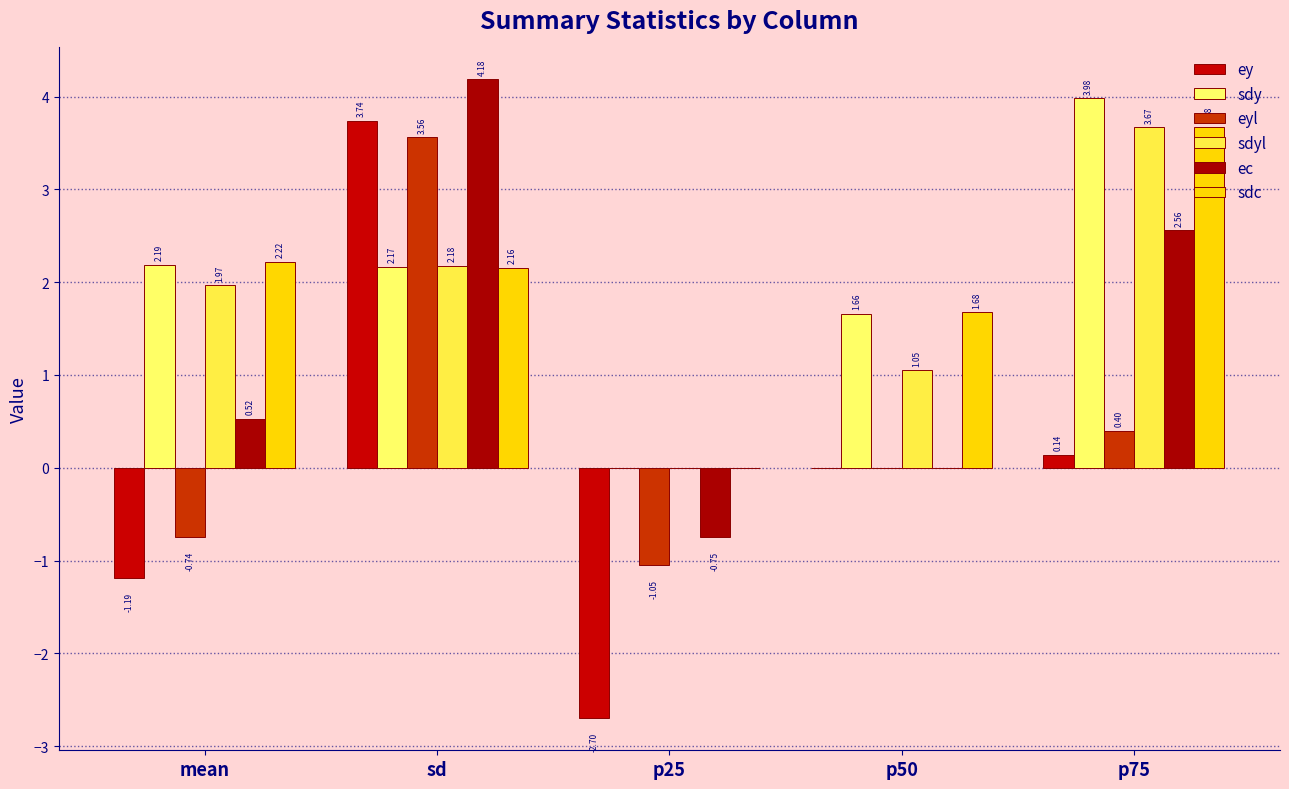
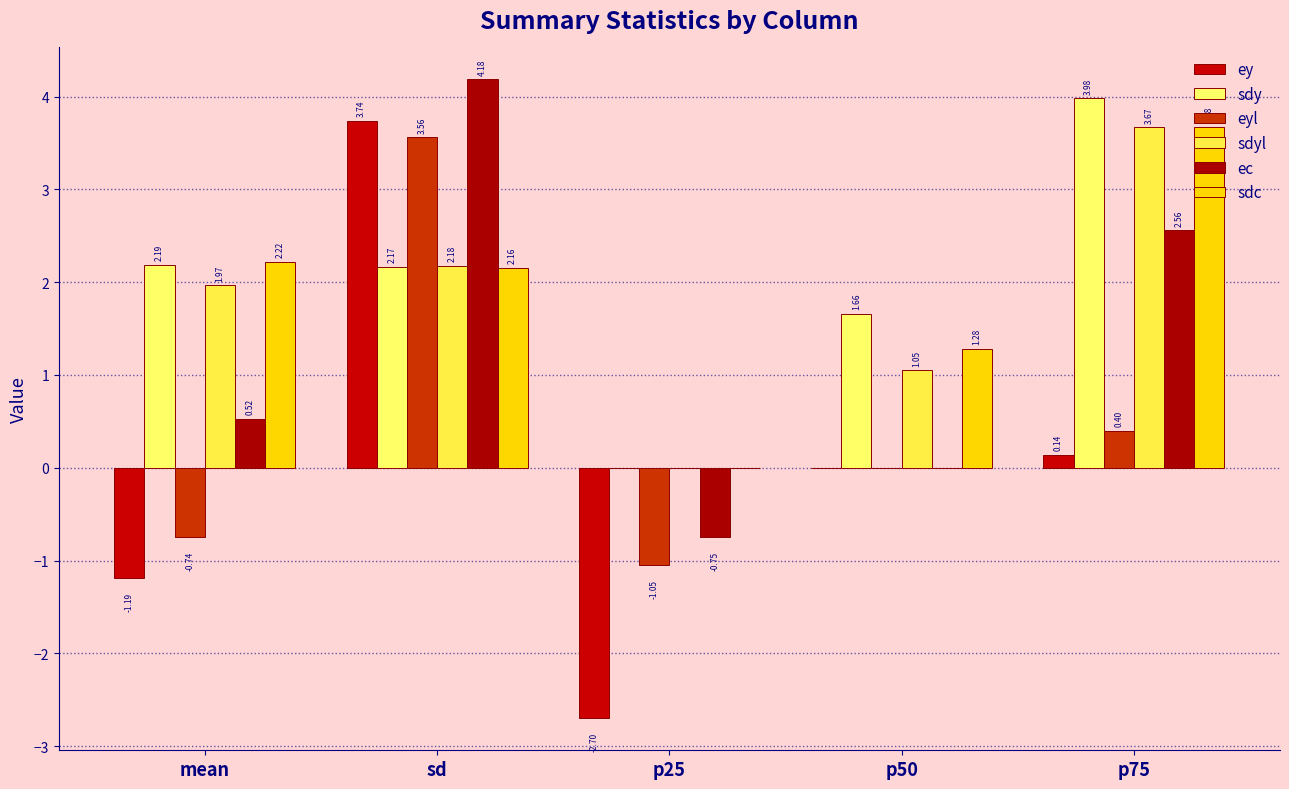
  {
    "sdc": {
      "mean": 2.22,
      "sd": 2.16,
-     "p50": 1.68,
+     "p50": 1.28,
      "p75": 3.68
    }
  }
